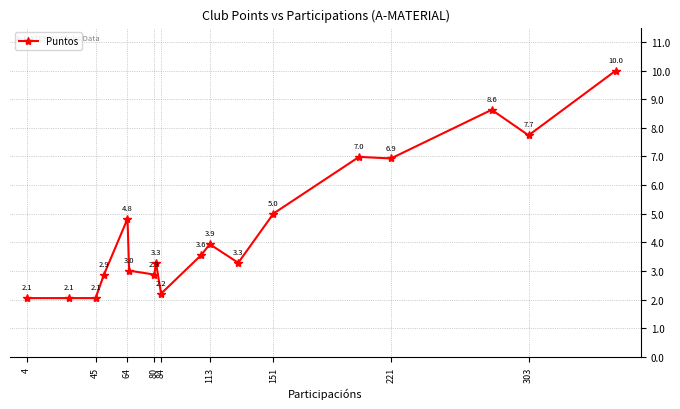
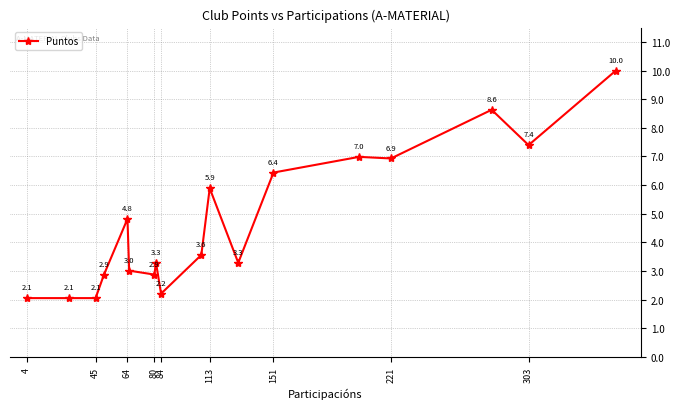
  {
    "4": 2.1,
    "45": 2.1,
    "64": 4.8,
    "84": 2.2,
-   "113": 3.9,
-   "151": 5.0,
+   "113": 5.9,
+   "151": 6.4,
    "221": 6.9,
-   "303": 7.7
+   "303": 7.4
  }
